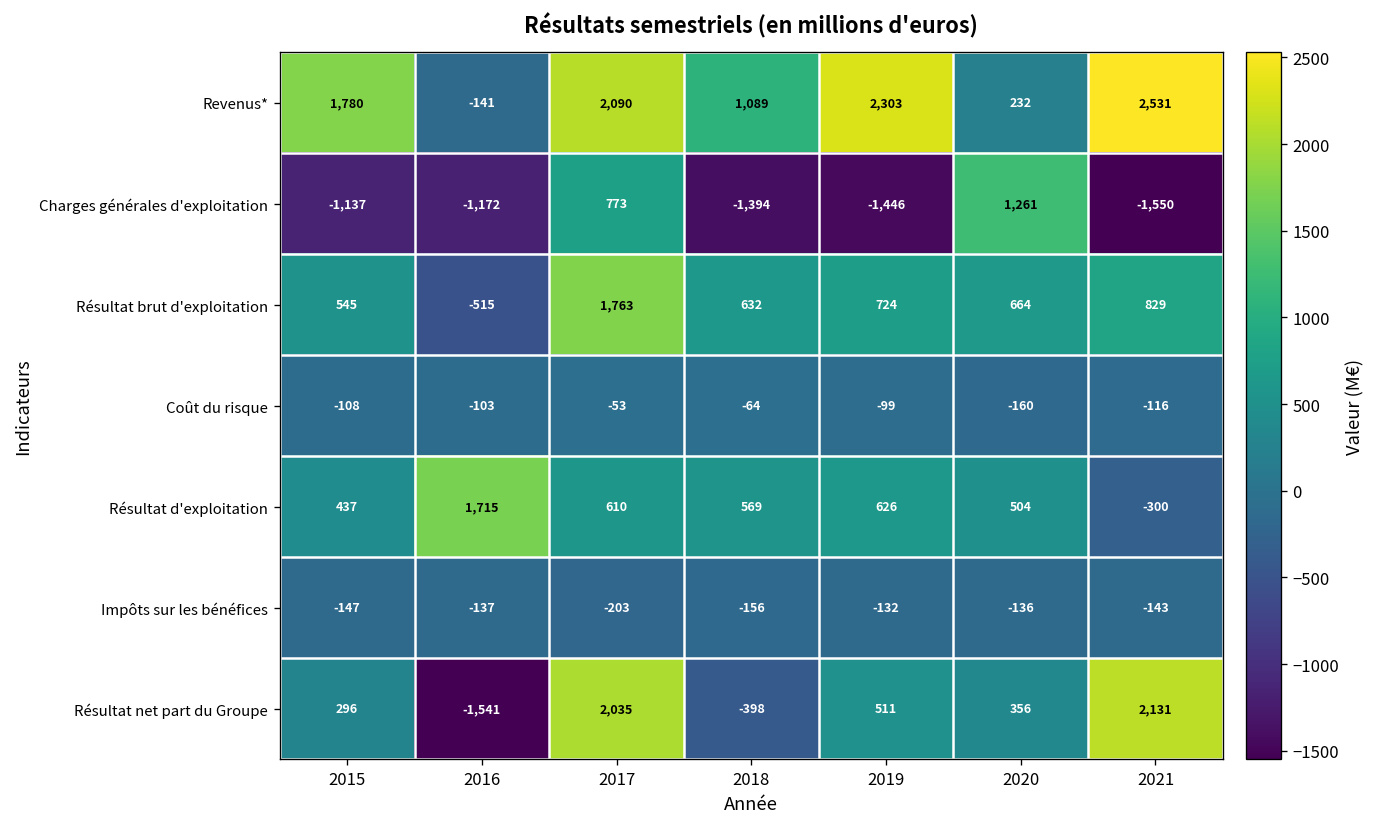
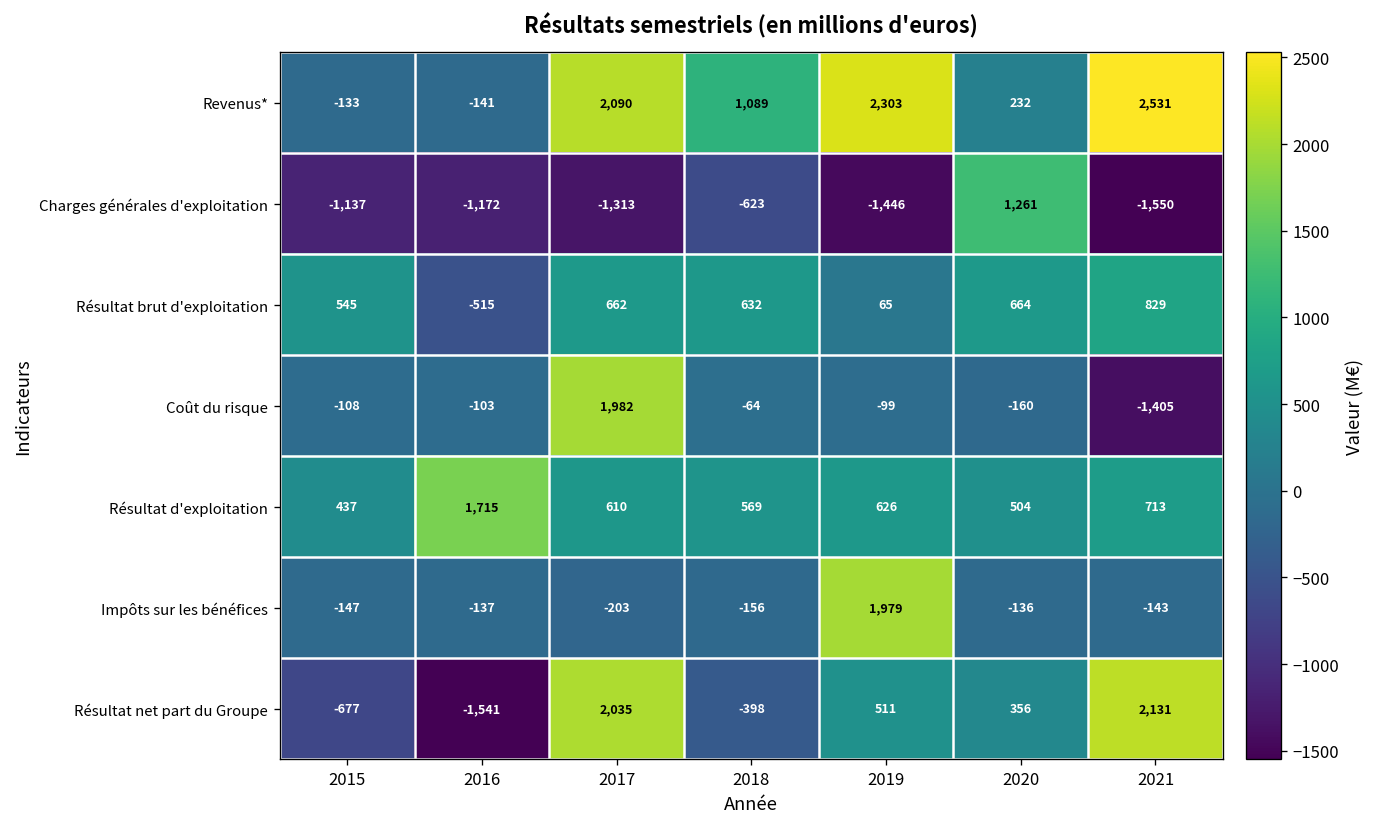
  {
    "Revenus*": {
-     "2015": "1,780",
+     "2015": "-133",
      "2016": "-141",
      "2017": "2,090",
      "2018": "1,089",
      "2019": "2,303",
      "2020": "232",
      "2021": "2,531"
    },
    "Charges générales d'exploitation": {
      "2015": "-1,137",
      "2016": "-1,172",
-     "2017": "773",
-     "2018": "-1,394",
+     "2017": "-1,313",
+     "2018": "-623",
      "2019": "-1,446",
      "2020": "1,261",
      "2021": "-1,550"
    },
    "Résultat brut d'exploitation": {
      "2015": "545",
      "2016": "-515",
-     "2017": "1,763",
+     "2017": "662",
      "2018": "632",
-     "2019": "724",
+     "2019": "65",
      "2020": "664",
      "2021": "829"
    },
    "Coût du risque": {
      "2015": "-108",
      "2016": "-103",
-     "2017": "-53",
+     "2017": "1,982",
      "2018": "-64",
      "2019": "-99",
      "2020": "-160",
-     "2021": "-116"
+     "2021": "-1,405"
    },
    "Résultat d'exploitation": {
      "2015": "437",
      "2016": "1,715",
      "2017": "610",
      "2018": "569",
      "2019": "626",
      "2020": "504",
-     "2021": "-300"
+     "2021": "713"
    },
    "Impôts sur les bénéfices": {
      "2015": "-147",
      "2016": "-137",
      "2017": "-203",
      "2018": "-156",
-     "2019": "-132",
+     "2019": "1,979",
      "2020": "-136",
      "2021": "-143"
    },
    "Résultat net part du Groupe": {
-     "2015": "296",
+     "2015": "-677",
      "2016": "-1,541",
      "2017": "2,035",
      "2018": "-398",
      "2019": "511",
      "2020": "356",
      "2021": "2,131"
    }
  }
